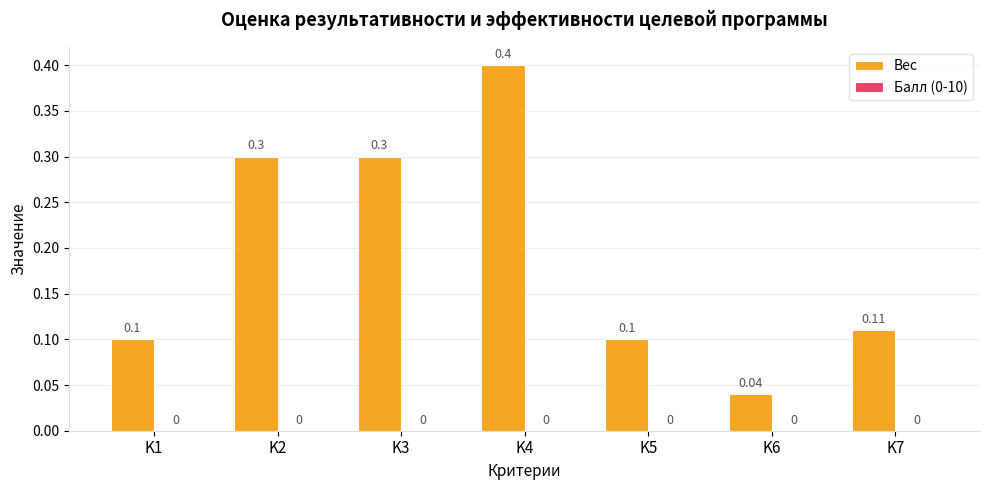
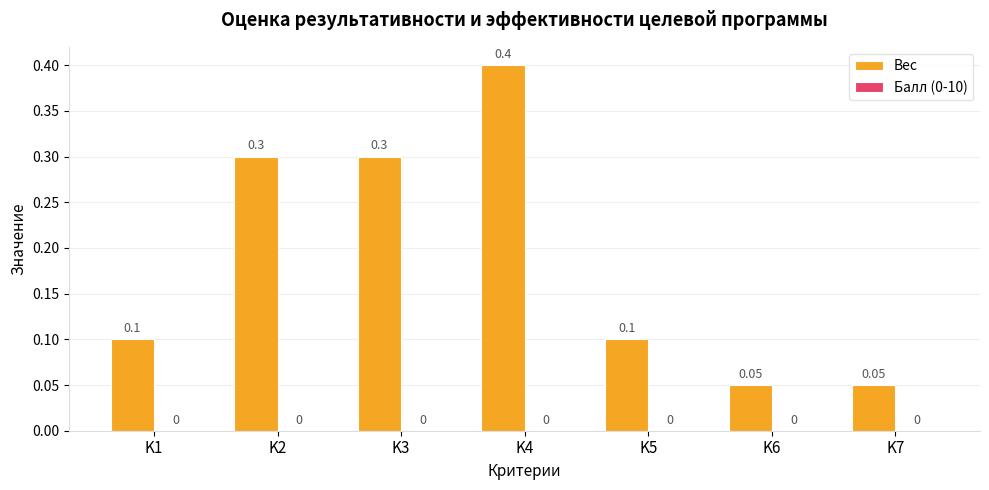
  {
    "Вес": {
      "K1": 0.1,
      "K2": 0.3,
      "K3": 0.3,
      "K4": 0.4,
      "K5": 0.1,
-     "K6": 0.04,
-     "K7": 0.11
+     "K6": 0.05,
+     "K7": 0.05
    },
    "Балл (0-10)": {
      "K1": 0,
      "K2": 0,
      "K3": 0,
      "K4": 0,
      "K5": 0,
      "K6": 0,
      "K7": 0
    }
  }
